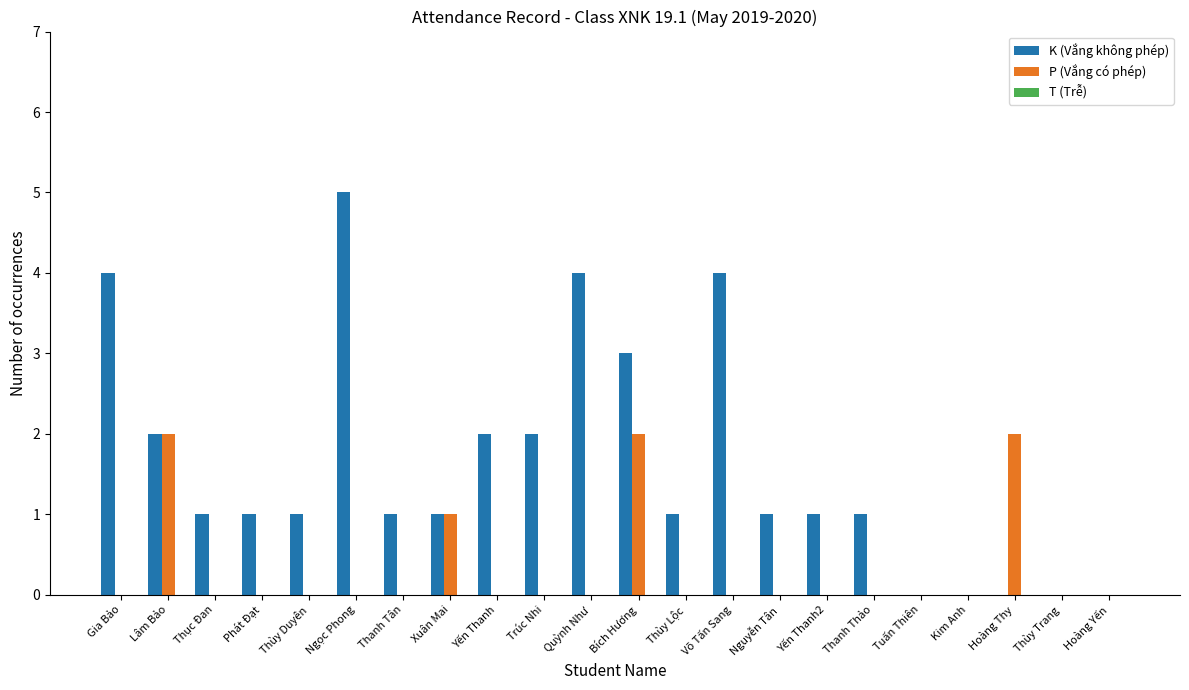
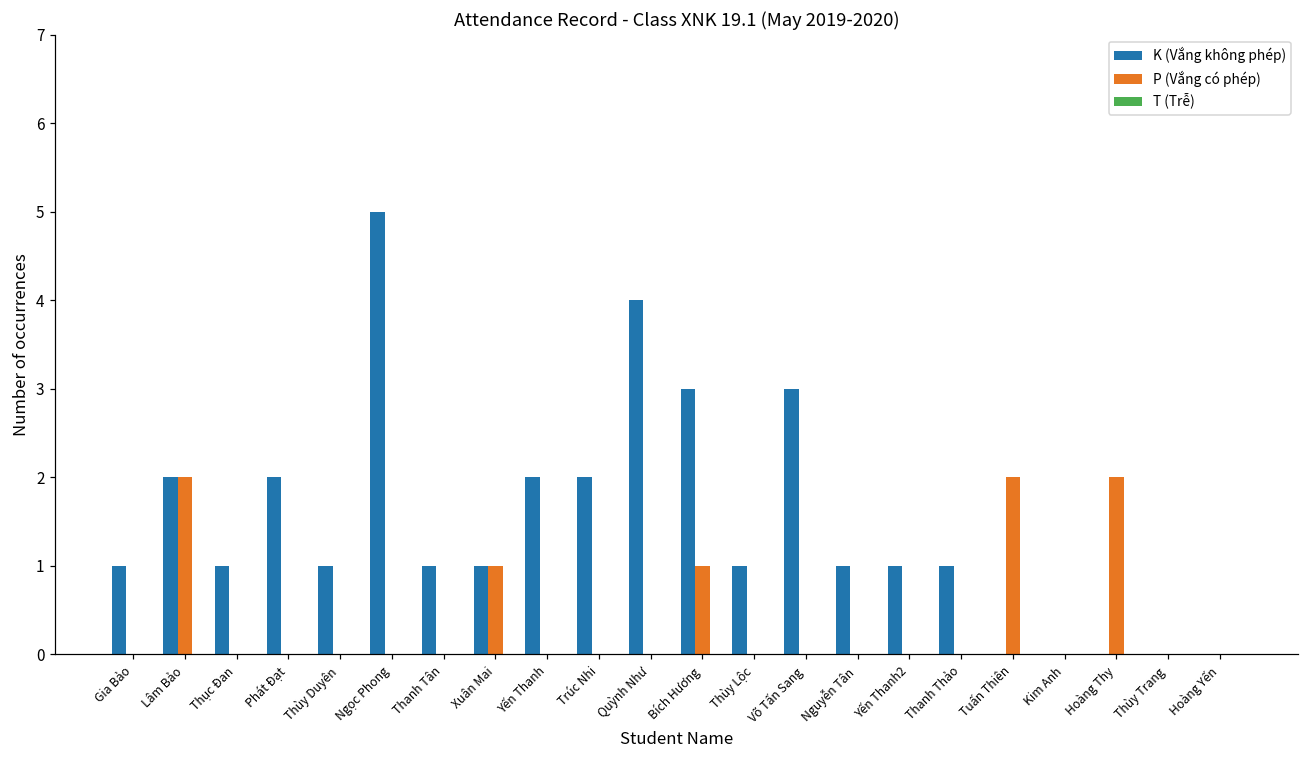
  {
    "K (Vắng không phép)": {
-     "Gia Bảo": 4,
+     "Gia Bảo": 1,
      "Lâm Bảo": 2,
      "Thục Đan": 1,
-     "Phát Đạt": 1,
+     "Phát Đạt": 2,
      "Thùy Duyên": 1,
      "Ngọc Phong": 5,
      "Thanh Tân": 1,
      "Xuân Mai": 1,
      "Yến Thanh": 2,
      "Trúc Nhi": 2,
      "Quỳnh Như": 4,
      "Bích Hương": 3,
      "Thùy Lộc": 1,
-     "Võ Tấn Sang": 4,
+     "Võ Tấn Sang": 3,
      "Nguyễn Tân": 1,
      "Yến Thanh2": 1,
      "Thanh Thảo": 1,
      "Tuấn Thiên": 0,
      "Kim Anh": 0,
      "Hoàng Thy": 0,
      "Thùy Trang": 0,
      "Hoàng Yến": 0
    },
    "P (Vắng có phép)": {
      "Gia Bảo": 0,
      "Lâm Bảo": 2,
      "Thục Đan": 0,
      "Phát Đạt": 0,
      "Thùy Duyên": 0,
      "Ngọc Phong": 0,
      "Thanh Tân": 0,
      "Xuân Mai": 1,
      "Yến Thanh": 0,
      "Trúc Nhi": 0,
      "Quỳnh Như": 0,
-     "Bích Hương": 2,
+     "Bích Hương": 1,
      "Thùy Lộc": 0,
      "Võ Tấn Sang": 0,
      "Nguyễn Tân": 0,
      "Yến Thanh2": 0,
      "Thanh Thảo": 0,
-     "Tuấn Thiên": 0,
+     "Tuấn Thiên": 2,
      "Kim Anh": 0,
      "Hoàng Thy": 2,
      "Thùy Trang": 0,
      "Hoàng Yến": 0
    },
    "T (Trễ)": {
      "Gia Bảo": 0,
      "Lâm Bảo": 0,
      "Thục Đan": 0,
      "Phát Đạt": 0,
      "Thùy Duyên": 0,
      "Ngọc Phong": 0,
      "Thanh Tân": 0,
      "Xuân Mai": 0,
      "Yến Thanh": 0,
      "Trúc Nhi": 0,
      "Quỳnh Như": 0,
      "Bích Hương": 0,
      "Thùy Lộc": 0,
      "Võ Tấn Sang": 0,
      "Nguyễn Tân": 0,
      "Yến Thanh2": 0,
      "Thanh Thảo": 0,
      "Tuấn Thiên": 0,
      "Kim Anh": 0,
      "Hoàng Thy": 0,
      "Thùy Trang": 0,
      "Hoàng Yến": 0
    }
  }
